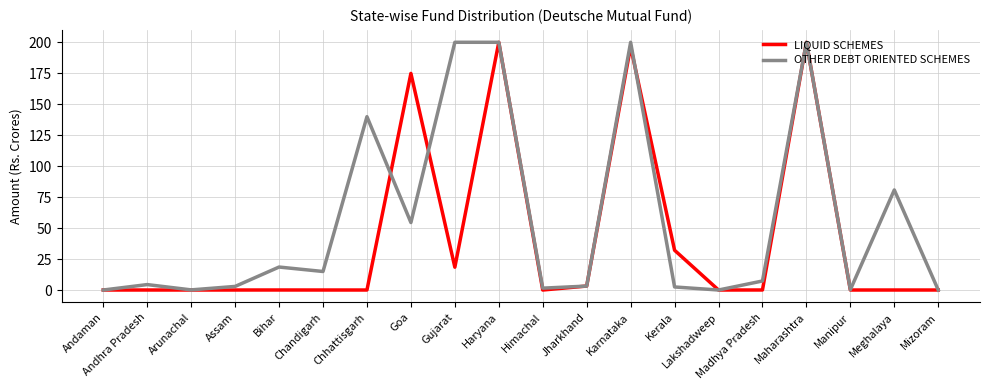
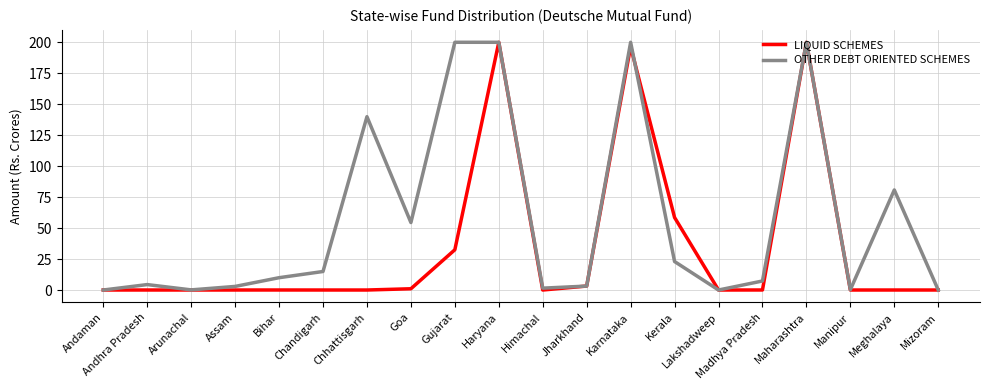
  {
    "LIQUID SCHEMES": {
      "Andhra Pradesh": 0,
      "Assam": 0,
      "Bihar": 0,
      "Chandigarh": 0,
      "Chhattisgarh": 0,
-     "Goa": 175,
-     "Gujarat": 18,
+     "Goa": 1,
+     "Gujarat": 33,
      "Karnataka": 196,
-     "Kerala": 32,
+     "Kerala": 59,
      "Madhya Pradesh": 0,
      "Meghalaya": 0
    },
    "OTHER DEBT ORIENTED SCHEMES": {
      "Andhra Pradesh": 4,
      "Assam": 3,
-     "Bihar": 19,
+     "Bihar": 10,
      "Chandigarh": 15,
      "Chhattisgarh": 140,
      "Goa": 54,
      "Gujarat": 200,
      "Karnataka": 200,
-     "Kerala": 2,
+     "Kerala": 23,
      "Madhya Pradesh": 7,
      "Meghalaya": 81
    }
  }
